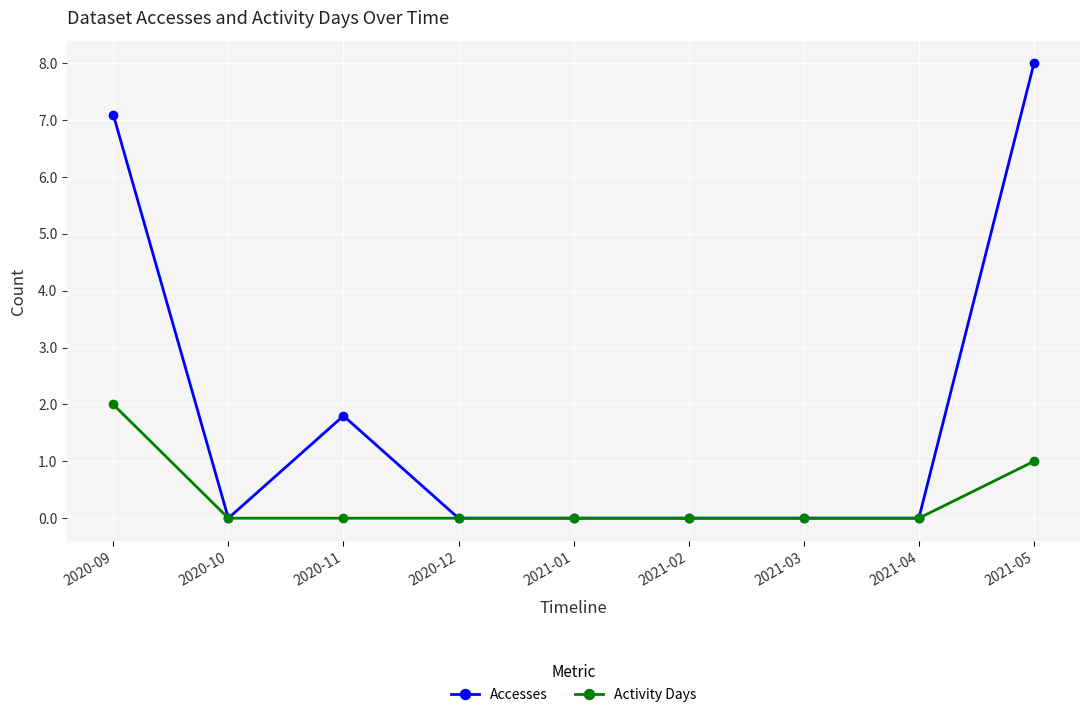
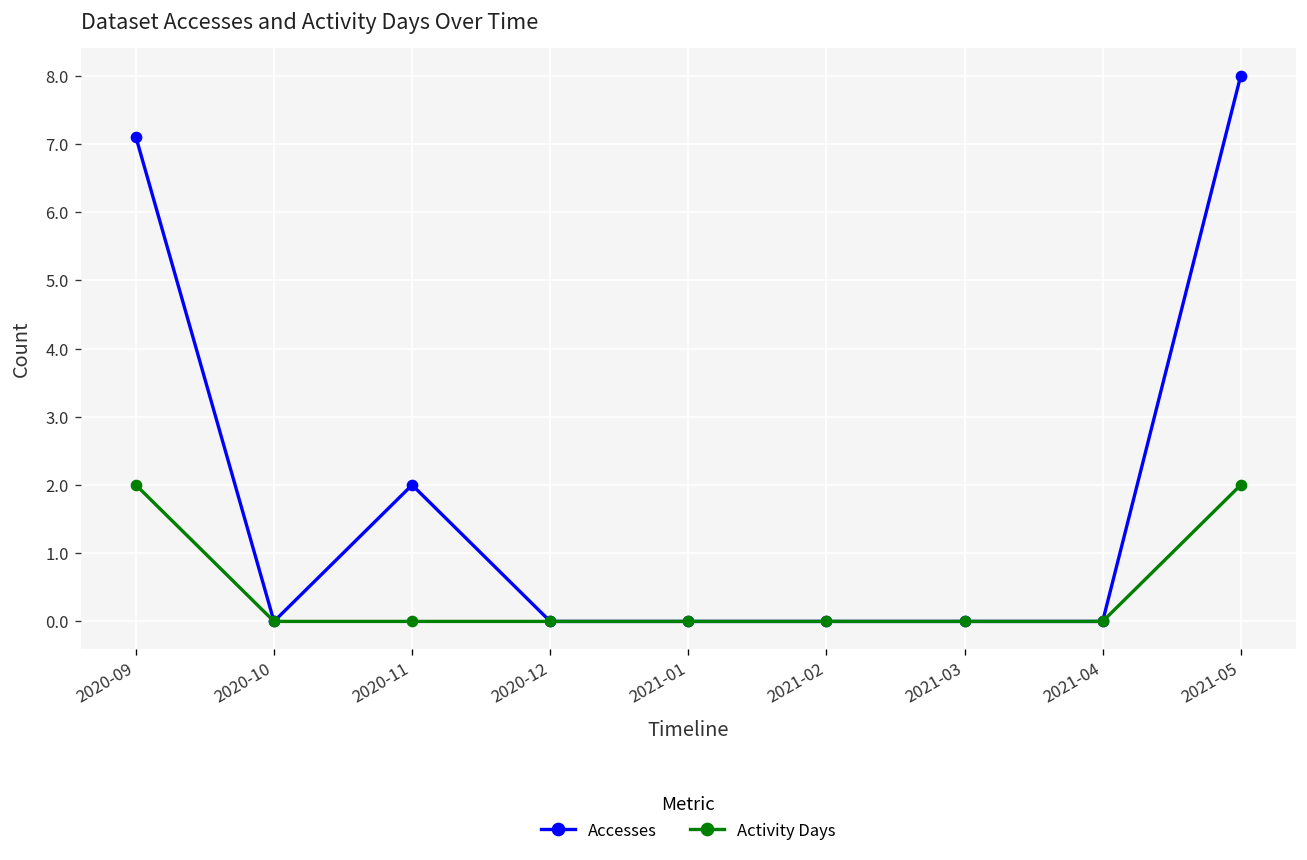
  {
    "Accesses": {
      "2020-09": 7.1,
-     "2020-11": 1.8,
+     "2020-11": 2.0,
      "2021-05": 8.0
    },
    "Activity Days": {
      "2020-09": 2,
      "2020-11": 0,
-     "2021-05": 1
+     "2021-05": 2
    }
  }
